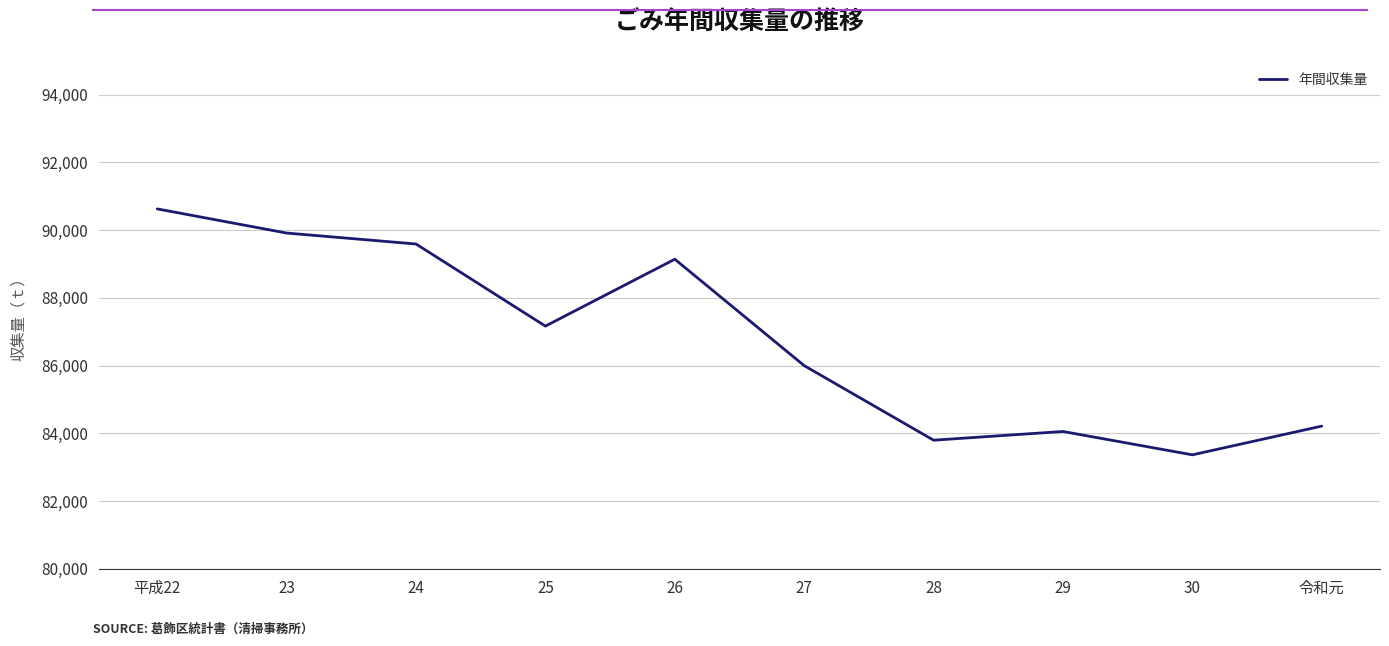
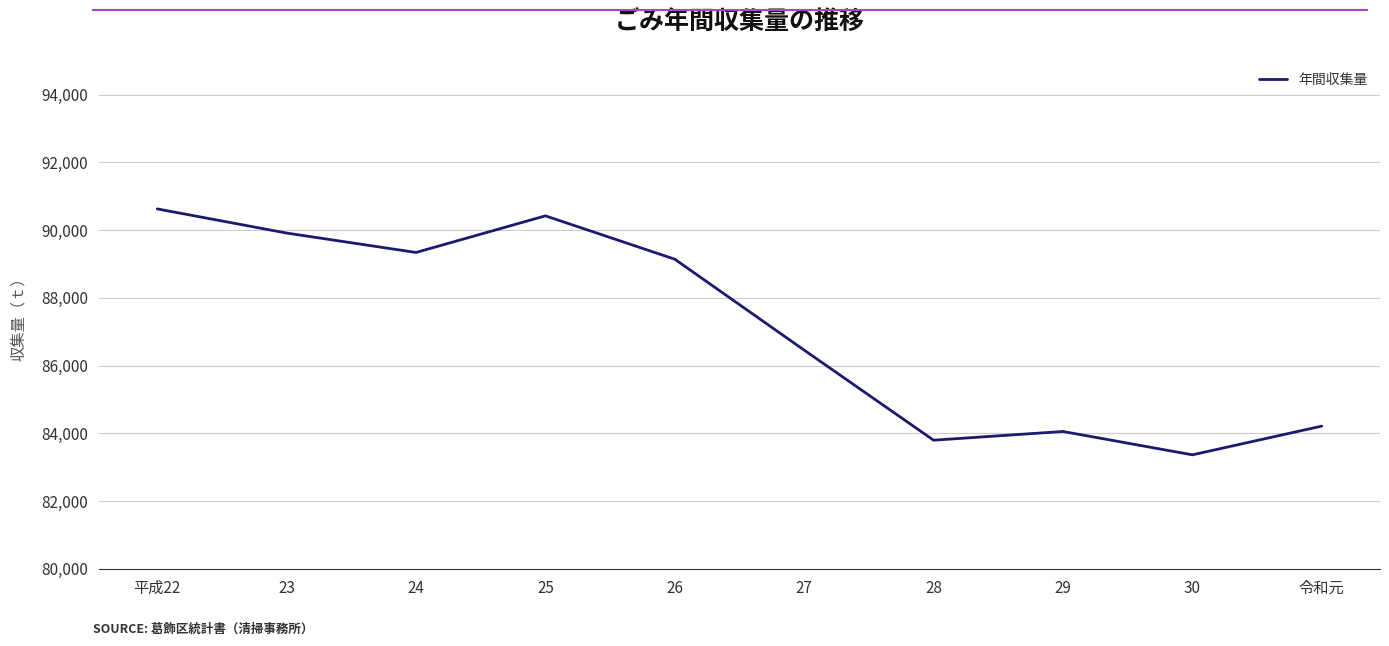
  {
    "平成22": "90,600",
    "23": "89,900",
-   "24": "89,600",
-   "25": "87,200",
+   "24": "89,300",
+   "25": "90,400",
    "26": "89,100",
-   "27": "86,000",
+   "27": "86,500",
    "28": "83,800",
    "29": "84,100",
    "30": "83,400",
    "令和元": "84,200"
  }
